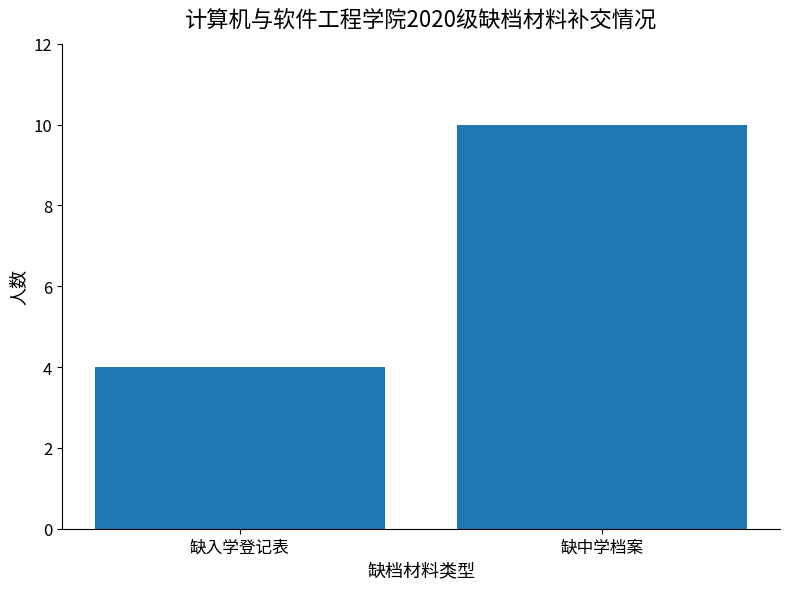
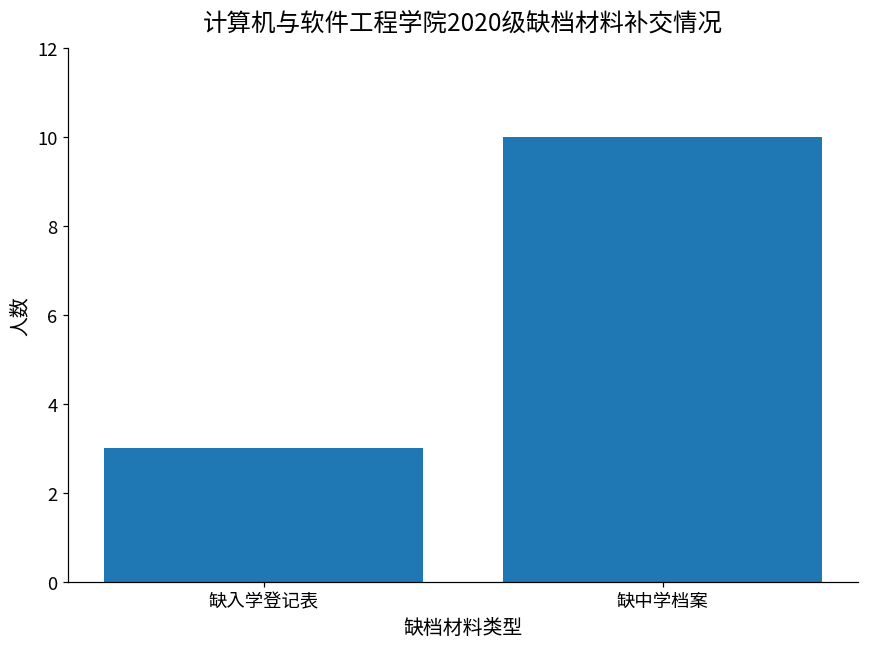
  {
-   "缺入学登记表": 4,
+   "缺入学登记表": 3,
    "缺中学档案": 10
  }
